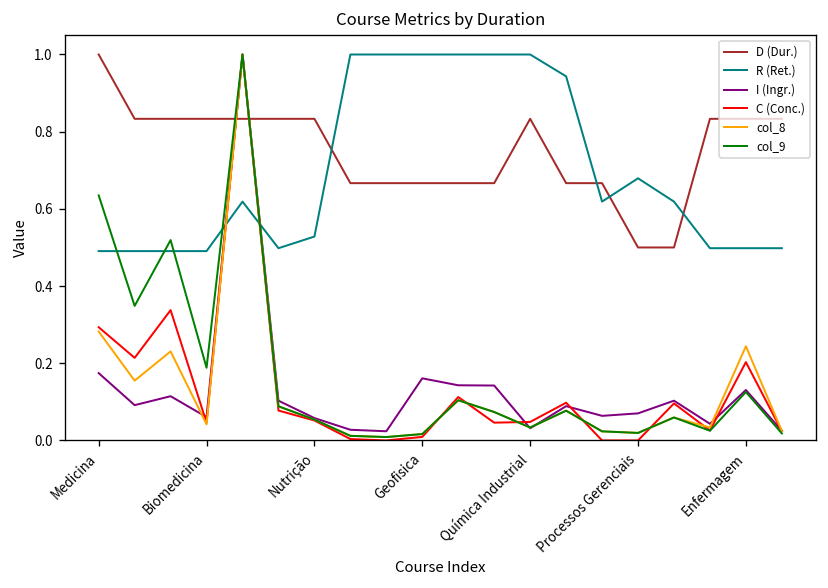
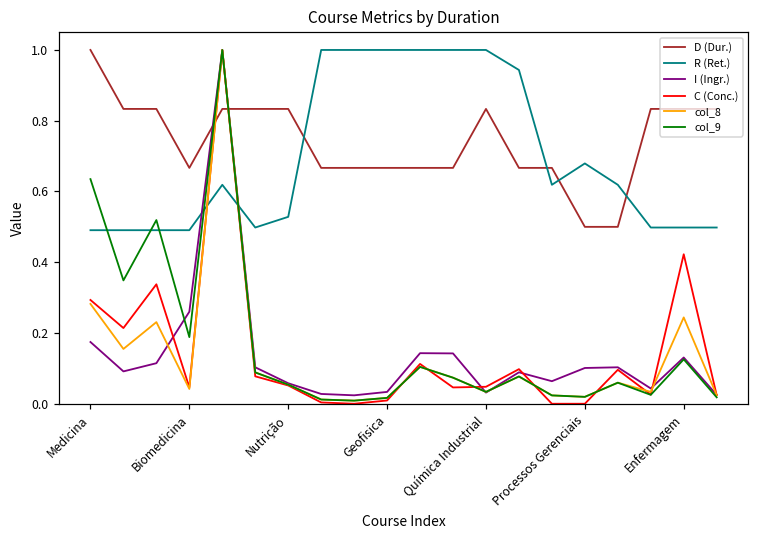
  {
    "D (Dur.)": {
      "Medicina": 1.00,
-     "Biomedicina": 0.83,
+     "Biomedicina": 0.67,
      "Nutrição": 0.83,
      "Geofisica": 0.67,
      "Química Industrial": 0.83,
      "Processos Gerenciais": 0.50
    },
    "R (Ret.)": {
      "Medicina": 0.49,
      "Biomedicina": 0.49,
      "Nutrição": 0.53,
      "Geofisica": 1.00,
      "Química Industrial": 1.00,
      "Processos Gerenciais": 0.68,
      "Enfermagem": 0.50
    },
    "I (Ingr.)": {
      "Medicina": 0.17,
-     "Biomedicina": 0.06,
-     "Geofisica": 0.16,
-     "Processos Gerenciais": 0.07
+     "Biomedicina": 0.26,
+     "Geofisica": 0.03,
+     "Processos Gerenciais": 0.10
    },
    "C (Conc.)": {
      "Medicina": 0.29,
      "Química Industrial": 0.05,
      "Processos Gerenciais": 0.00,
-     "Enfermagem": 0.20
+     "Enfermagem": 0.42
    },
    "col_8": {
      "Medicina": 0.28,
      "Enfermagem": 0.24
    },
    "col_9": {
      "Medicina": 0.63,
      "Biomedicina": 0.19
    }
  }
